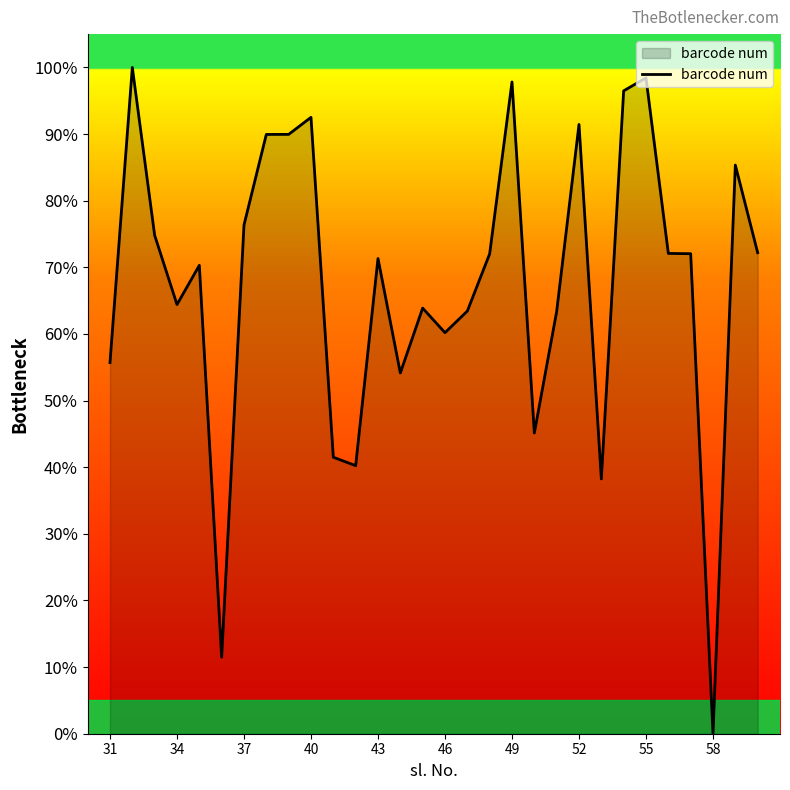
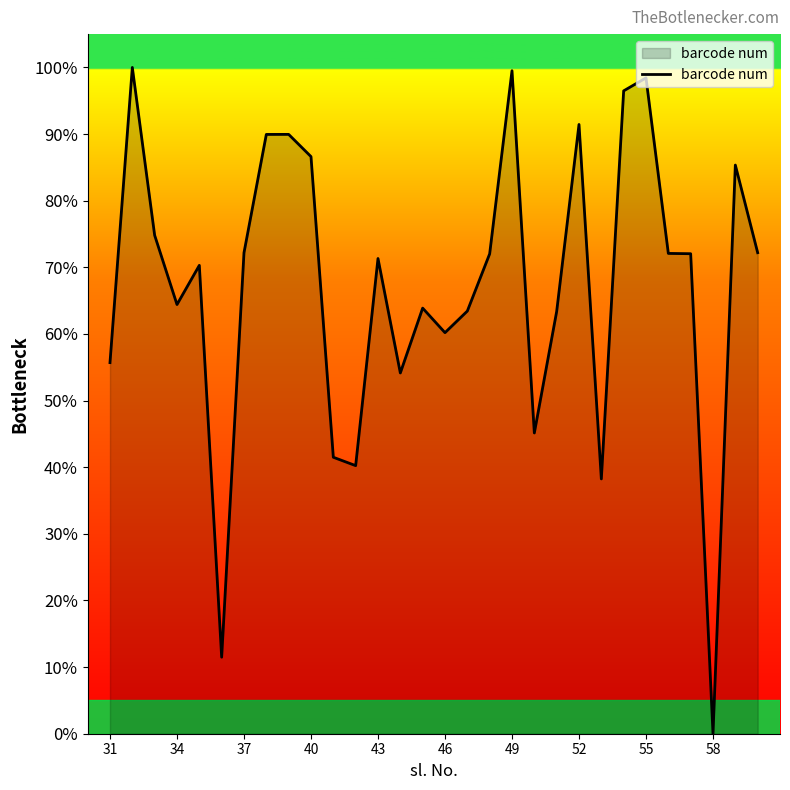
  {
    "31": "56%",
    "34": "64%",
-   "37": "76%",
-   "40": "93%",
+   "37": "72%",
+   "40": "87%",
    "43": "71%",
    "46": "60%",
-   "49": "98%",
+   "49": "100%",
    "52": "91%"
  }
